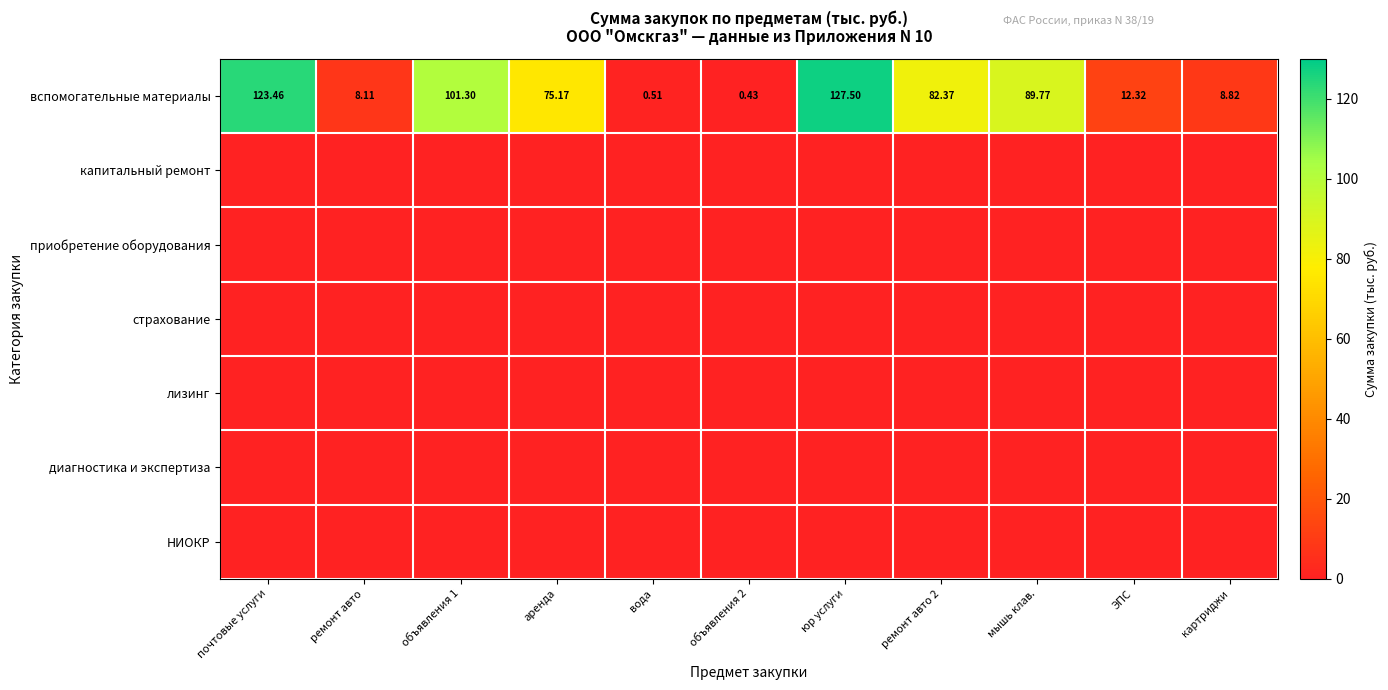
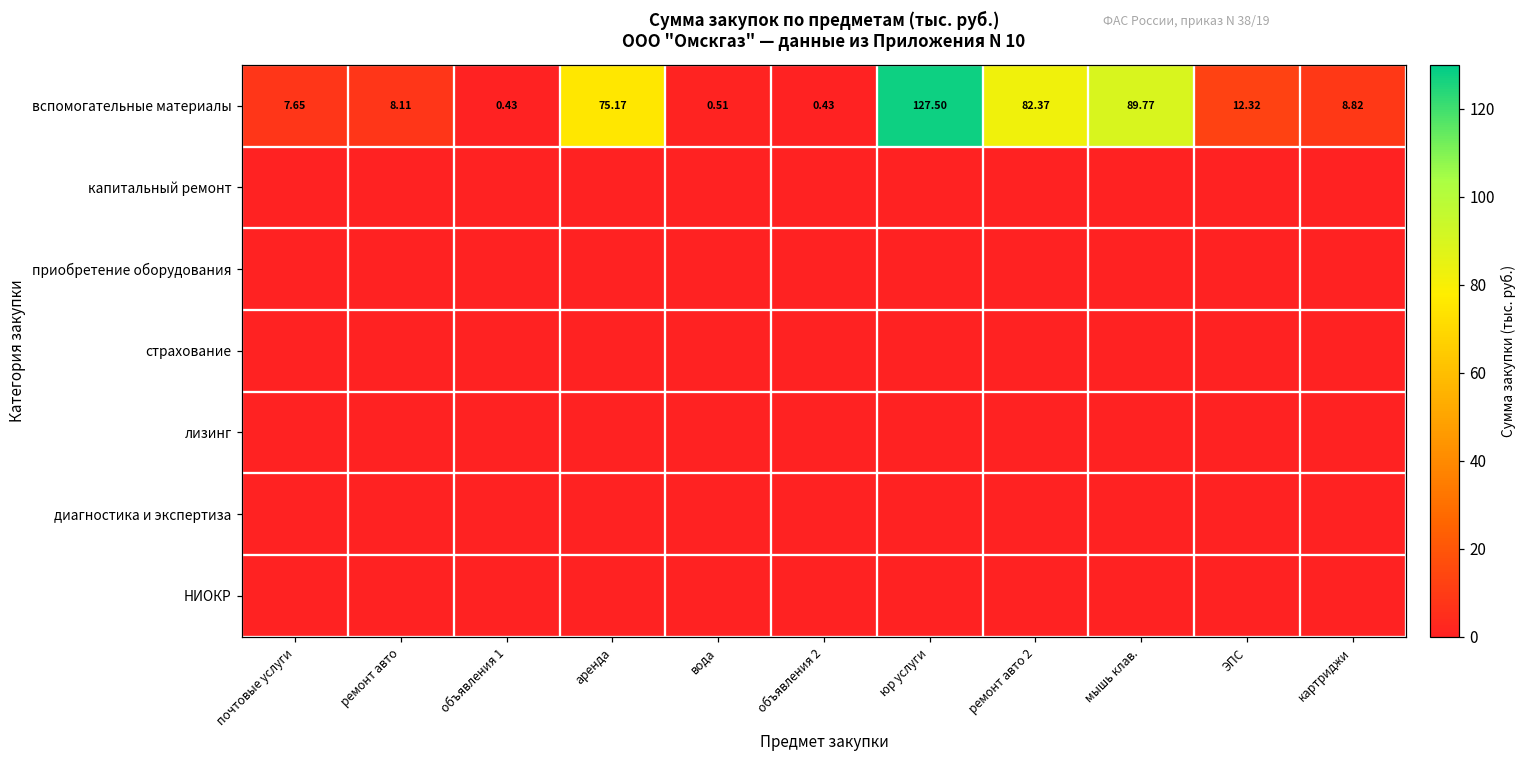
  {
    "вспомогательные материалы": {
-     "почтовые услуги": 123.46,
+     "почтовые услуги": 7.65,
      "ремонт авто": 8.11,
-     "объявления 1": 101.30,
+     "объявления 1": 0.43,
      "аренда": 75.17,
      "вода": 0.51,
      "объявления 2": 0.43,
      "юр услуги": 127.50,
      "ремонт авто 2": 82.37,
      "мышь клав.": 89.77,
      "ЭПС": 12.32,
      "картриджи": 8.82
    }
  }
